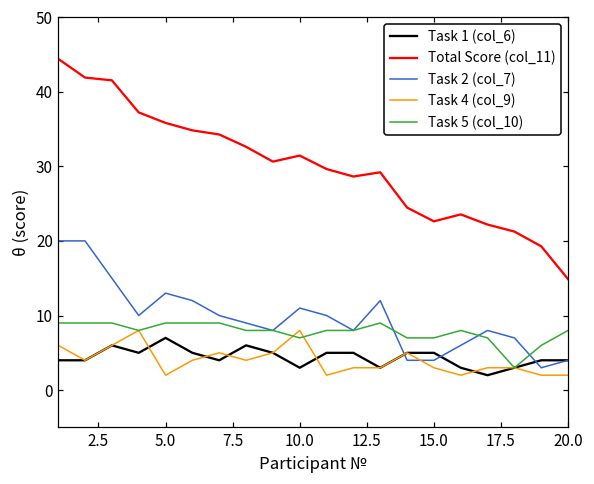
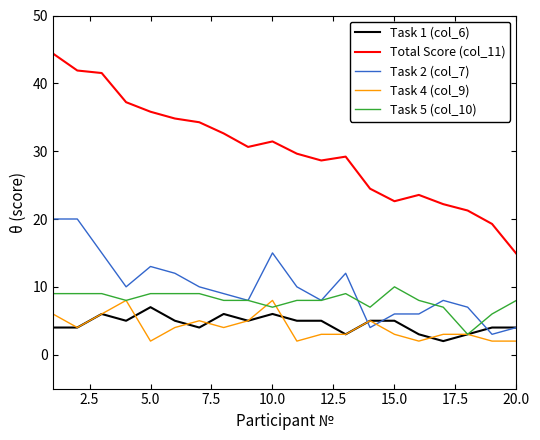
  {
    "Task 1 (col_6)": {
      "5.0": 7,
-     "10.0": 3,
+     "10.0": 6,
      "15.0": 5
    },
    "Total Score (col_11)": {
      "5.0": 36,
      "10.0": 31,
      "15.0": 23,
      "20.0": 15
    },
    "Task 2 (col_7)": {
      "5.0": 13,
-     "10.0": 11,
-     "15.0": 4
+     "10.0": 15,
+     "15.0": 6
    },
    "Task 4 (col_9)": {
      "5.0": 2,
      "10.0": 8,
      "15.0": 3,
      "20.0": 2
    },
    "Task 5 (col_10)": {
      "5.0": 9,
      "10.0": 7,
-     "15.0": 7,
+     "15.0": 10,
      "20.0": 8
    }
  }
